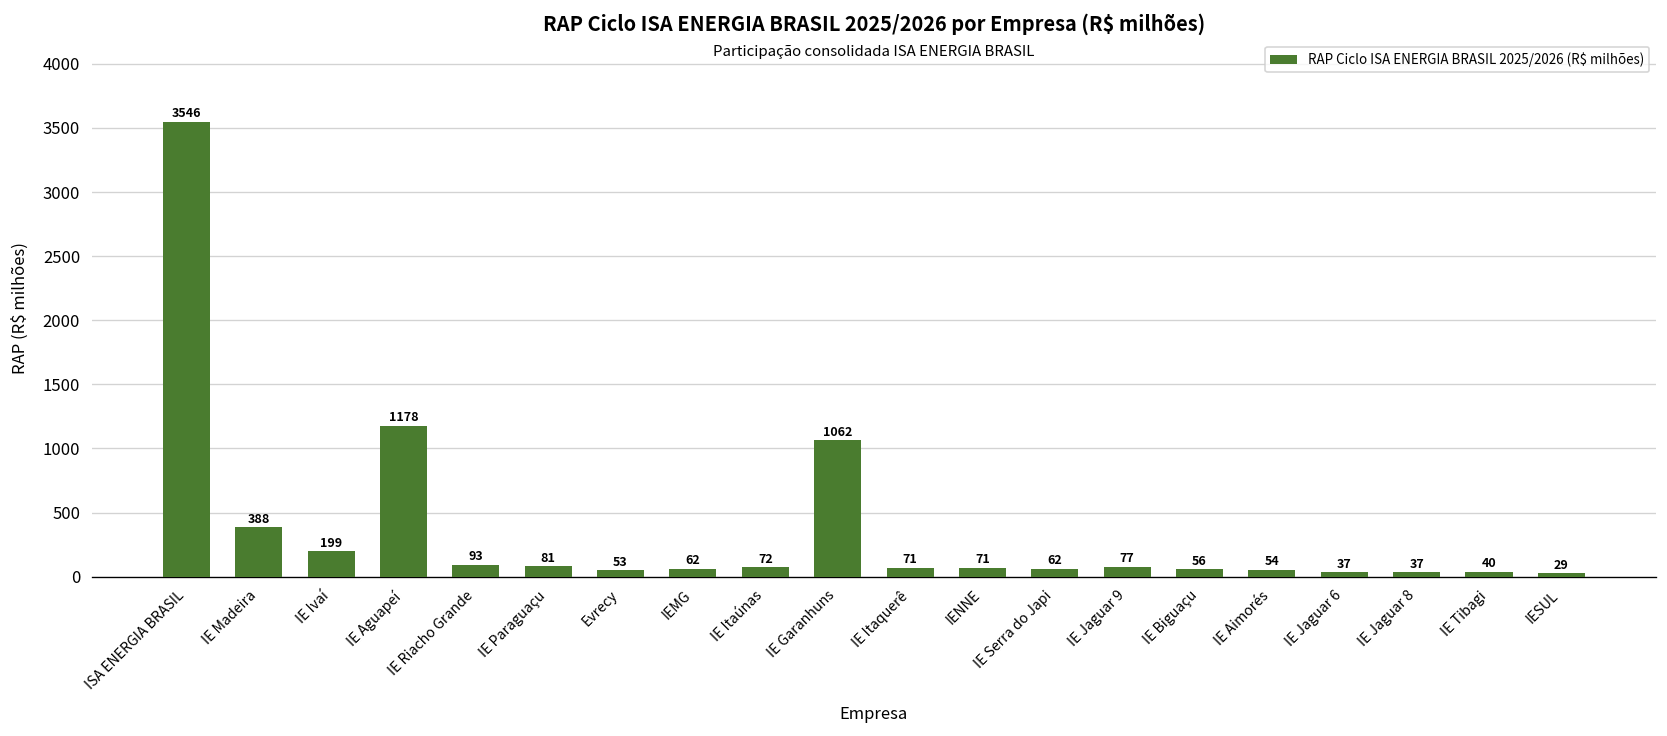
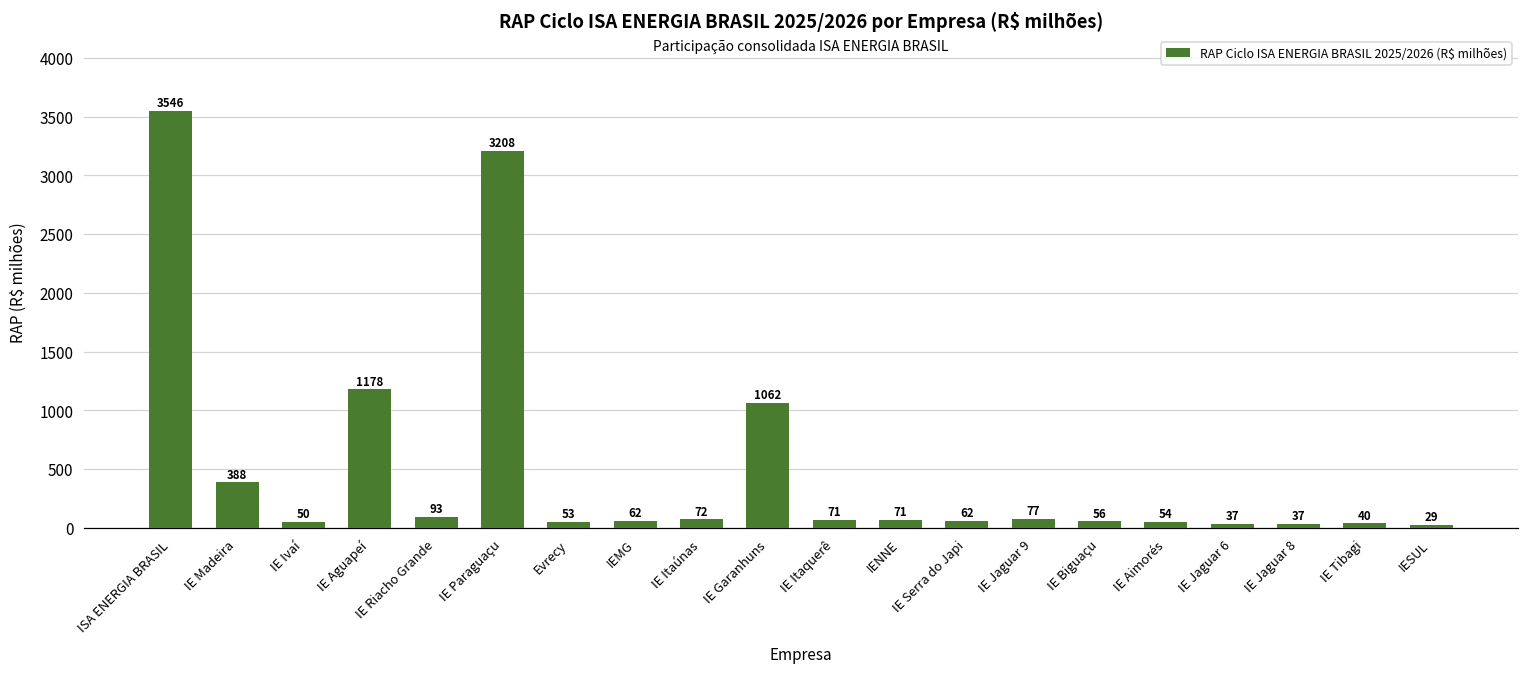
  {
    "ISA ENERGIA BRASIL": 3546,
    "IE Madeira": 388,
-   "IE Ivaí": 199,
+   "IE Ivaí": 50,
    "IE Aguapeí": 1178,
    "IE Riacho Grande": 93,
-   "IE Paraguaçu": 81,
+   "IE Paraguaçu": 3208,
    "Evrecy": 53,
    "IEMG": 62,
    "IE Itaúnas": 72,
    "IE Garanhuns": 1062,
    "IE Itaquerê": 71,
    "IENNE": 71,
    "IE Serra do Japi": 62,
    "IE Jaguar 9": 77,
    "IE Biguaçu": 56,
    "IE Aimorés": 54,
    "IE Jaguar 6": 37,
    "IE Jaguar 8": 37,
    "IE Tibagi": 40,
    "IESUL": 29
  }
